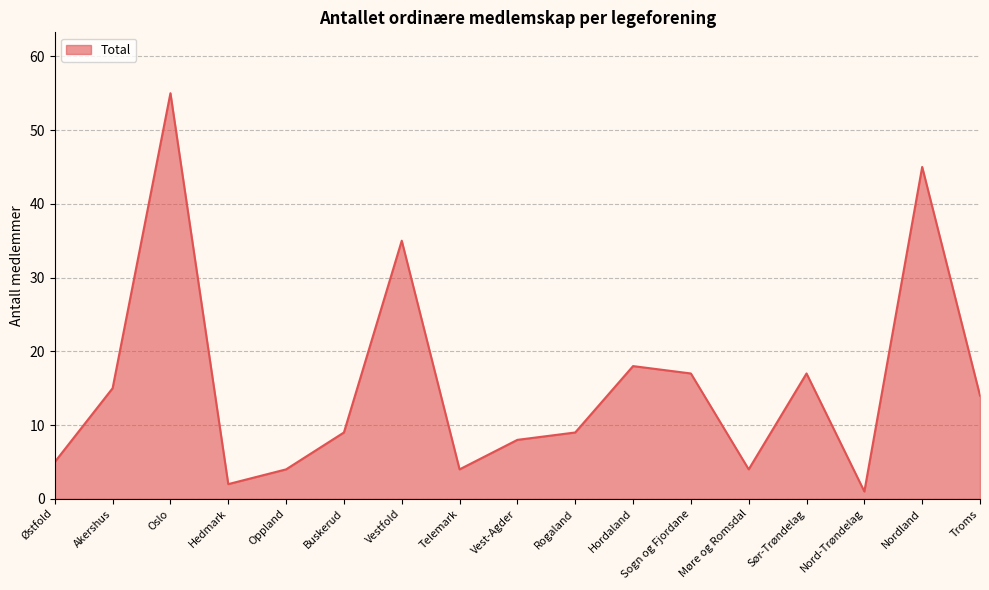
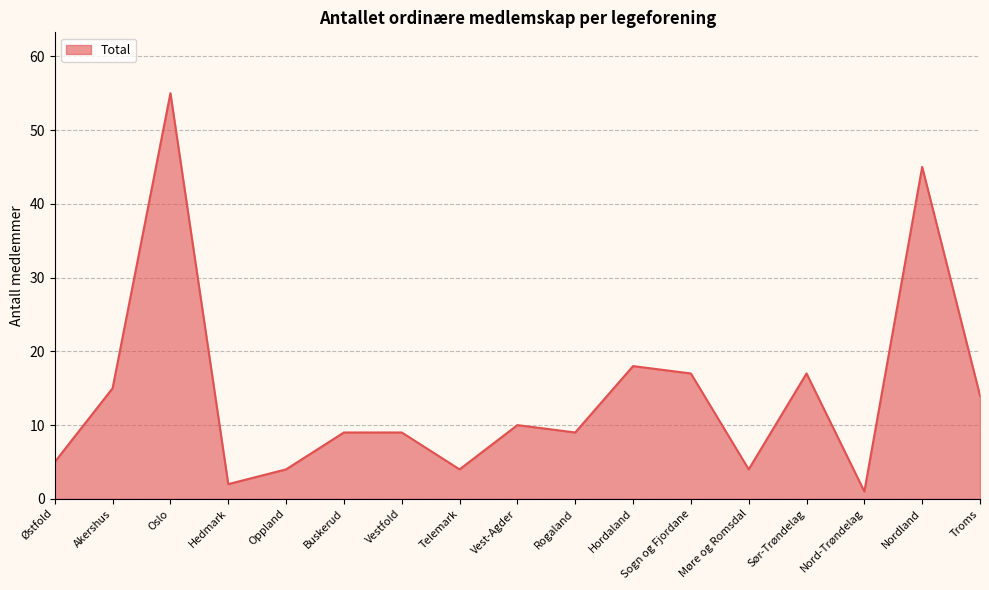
  {
    "Østfold": 5,
    "Akershus": 15,
    "Oslo": 55,
    "Hedmark": 2,
    "Oppland": 4,
    "Buskerud": 9,
-   "Vestfold": 35,
+   "Vestfold": 9,
    "Telemark": 4,
-   "Vest-Agder": 8,
+   "Vest-Agder": 10,
    "Rogaland": 9,
    "Hordaland": 18,
    "Sogn og Fjordane": 17,
    "Møre og Romsdal": 4,
    "Sør-Trøndelag": 17,
    "Nord-Trøndelag": 1,
    "Nordland": 45,
    "Troms": 14
  }
